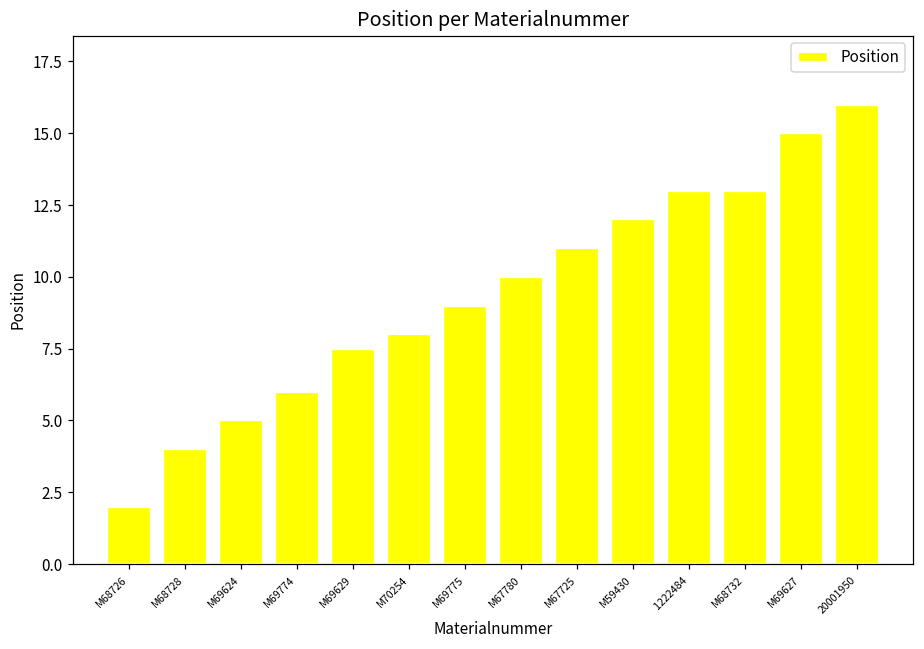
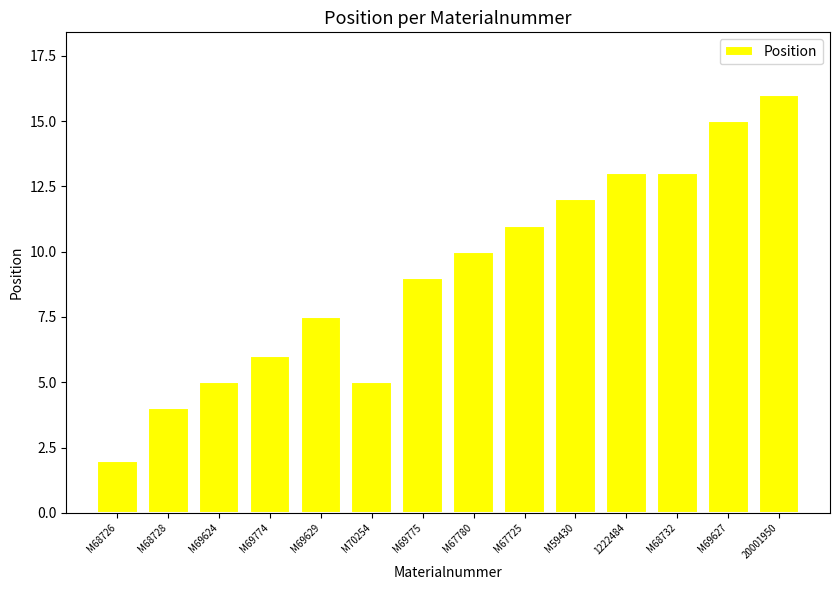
  {
    "M68726": 2,
    "M68728": 4,
    "M69624": 5,
    "M69774": 6,
    "M69629": 7.5,
-   "M70254": 8,
+   "M70254": 5,
    "M69775": 9,
    "M67780": 10,
    "M67725": 11,
    "M59430": 12,
    "1222484": 13,
    "M68732": 13,
    "M69627": 15,
    "20001950": 16
  }
